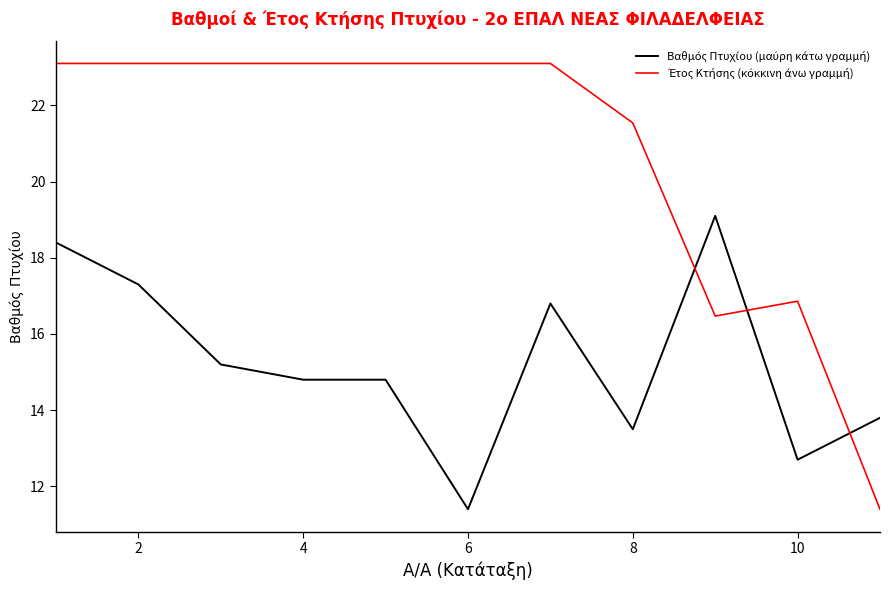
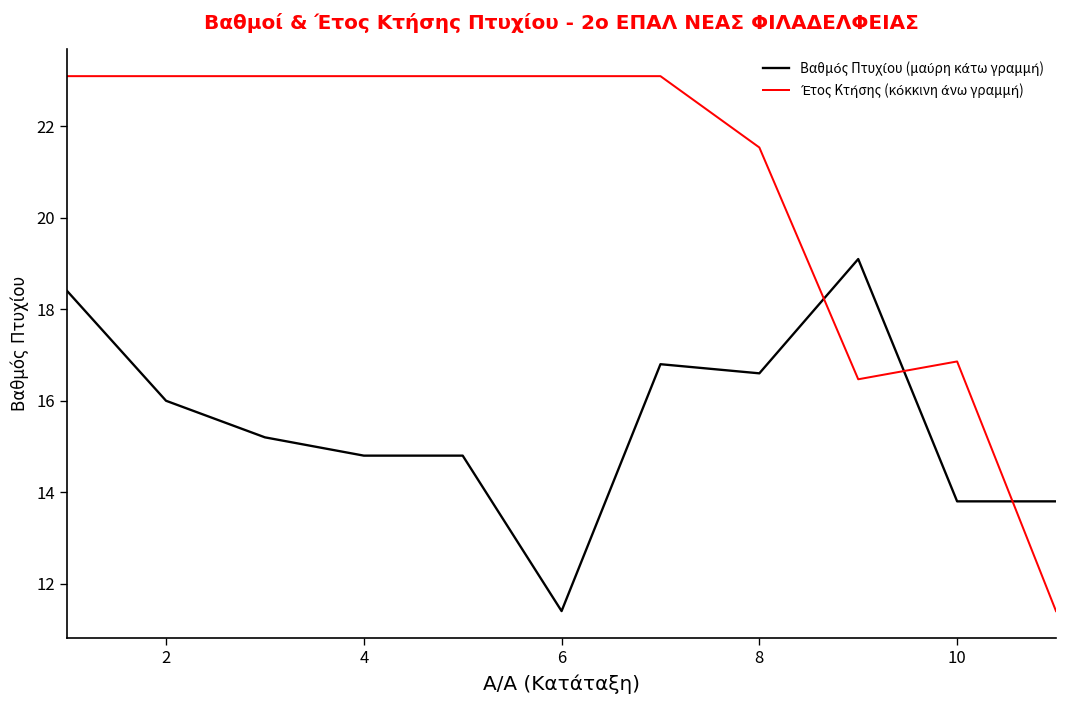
  {
    "Βαθμός Πτυχίου (μαύρη κάτω γραμμή)": {
-     "2": 17.3,
+     "2": 16.0,
      "4": 14.8,
      "6": 11.4,
-     "8": 13.5,
-     "10": 12.7
+     "8": 16.6,
+     "10": 13.8
    },
    "Έτος Κτήσης (κόκκινη άνω γραμμή)": {
      "2": 23.1,
      "4": 23.1,
      "6": 23.1,
      "8": 21.5,
      "10": 16.9
    }
  }
